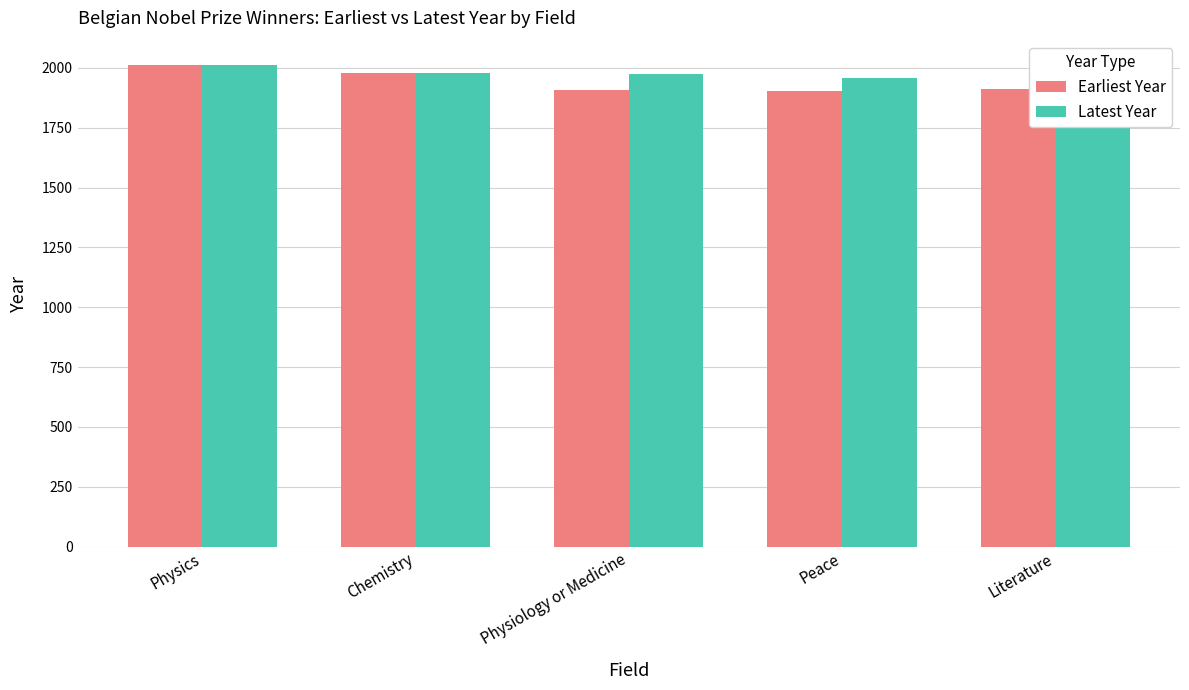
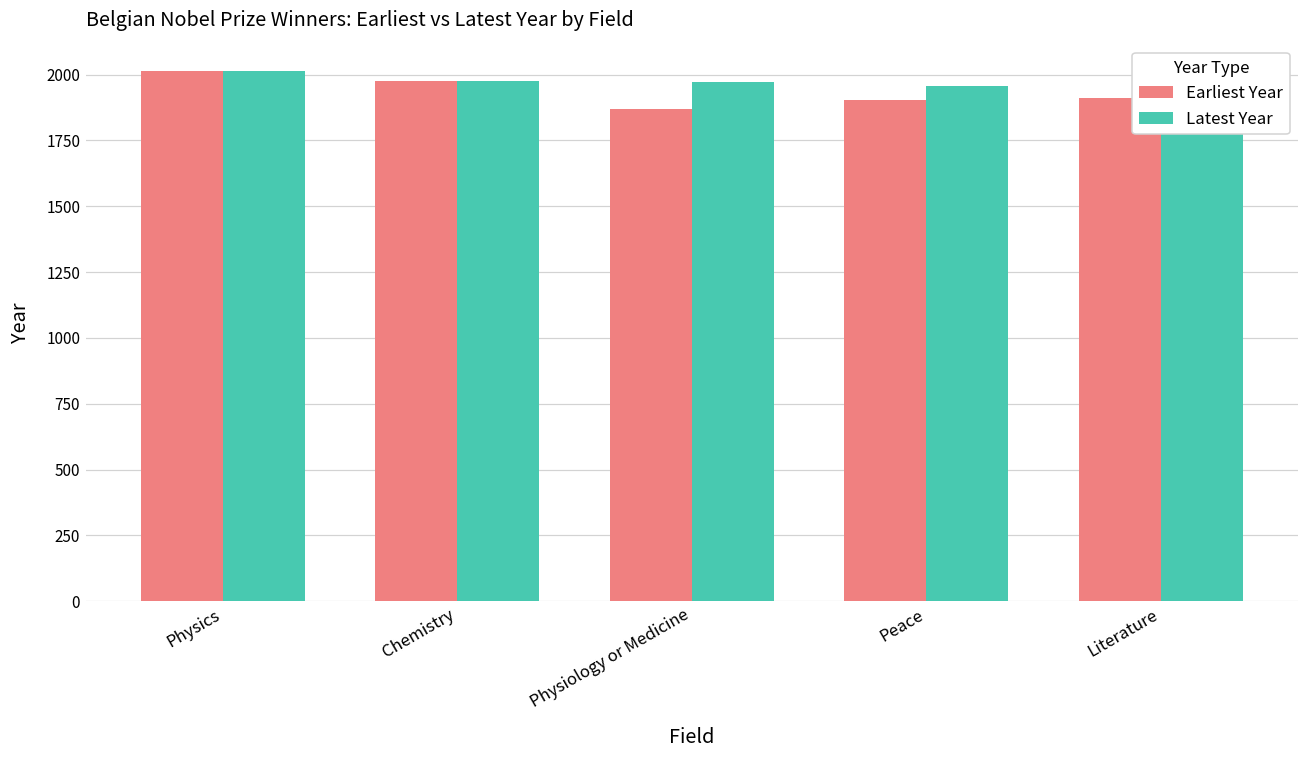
  {
    "Earliest Year": {
      "Physics": 2010,
      "Chemistry": 1980,
-     "Physiology or Medicine": 1910,
+     "Physiology or Medicine": 1870,
      "Peace": 1900,
      "Literature": 1910
    },
    "Latest Year": {
      "Physics": 2010,
      "Chemistry": 1980,
      "Physiology or Medicine": 1970,
      "Peace": 1960
    }
  }
